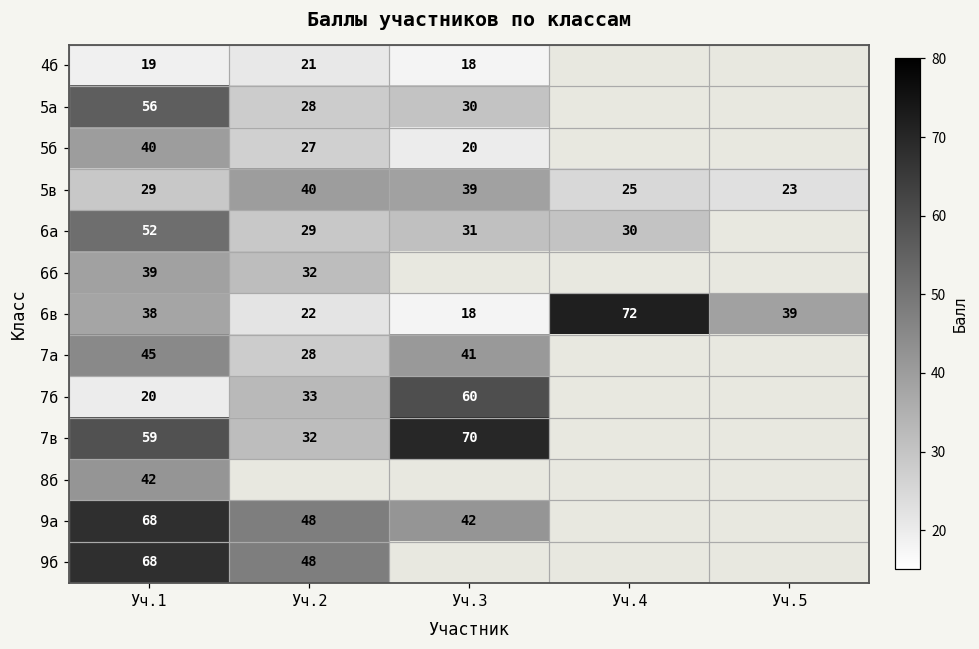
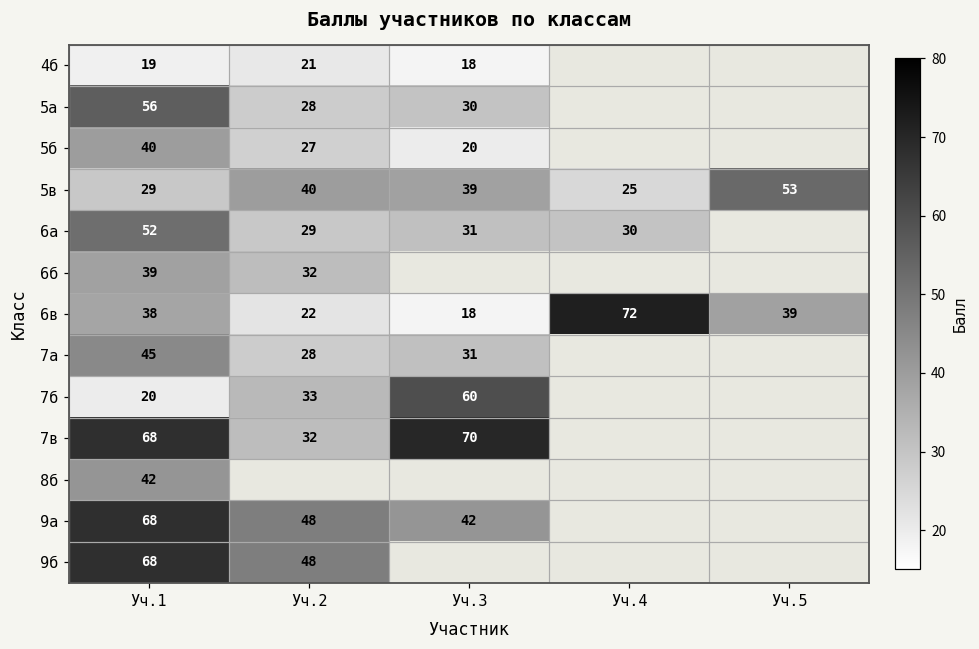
  {
    "4б": {
      "Уч.1": 19,
      "Уч.2": 21,
      "Уч.3": 18
    },
    "5а": {
      "Уч.1": 56,
      "Уч.2": 28,
      "Уч.3": 30
    },
    "5б": {
      "Уч.1": 40,
      "Уч.2": 27,
      "Уч.3": 20
    },
    "5в": {
      "Уч.1": 29,
      "Уч.2": 40,
      "Уч.3": 39,
      "Уч.4": 25,
-     "Уч.5": 23
+     "Уч.5": 53
    },
    "6а": {
      "Уч.1": 52,
      "Уч.2": 29,
      "Уч.3": 31,
      "Уч.4": 30
    },
    "6б": {
      "Уч.1": 39,
      "Уч.2": 32
    },
    "6в": {
      "Уч.1": 38,
      "Уч.2": 22,
      "Уч.3": 18,
      "Уч.4": 72,
      "Уч.5": 39
    },
    "7а": {
      "Уч.1": 45,
      "Уч.2": 28,
-     "Уч.3": 41
+     "Уч.3": 31
    },
    "7б": {
      "Уч.1": 20,
      "Уч.2": 33,
      "Уч.3": 60
    },
    "7в": {
-     "Уч.1": 59,
+     "Уч.1": 68,
      "Уч.2": 32,
      "Уч.3": 70
    },
    "8б": {
      "Уч.1": 42
    },
    "9а": {
      "Уч.1": 68,
      "Уч.2": 48,
      "Уч.3": 42
    },
    "9б": {
      "Уч.1": 68,
      "Уч.2": 48
    }
  }
